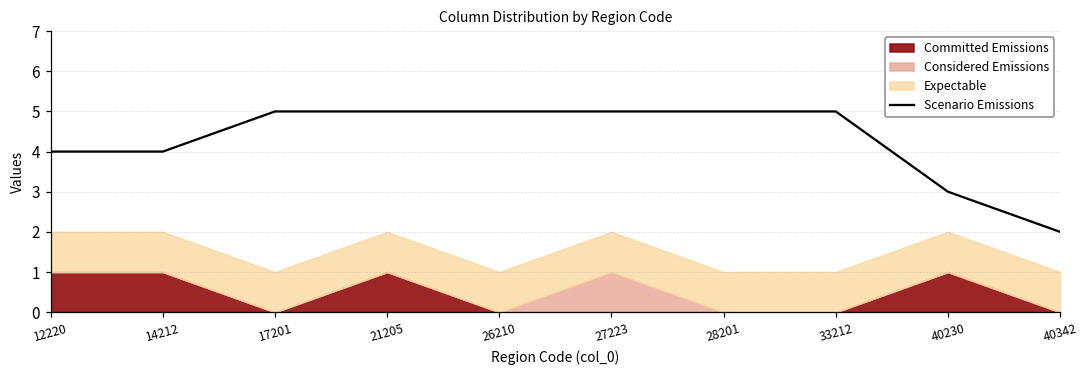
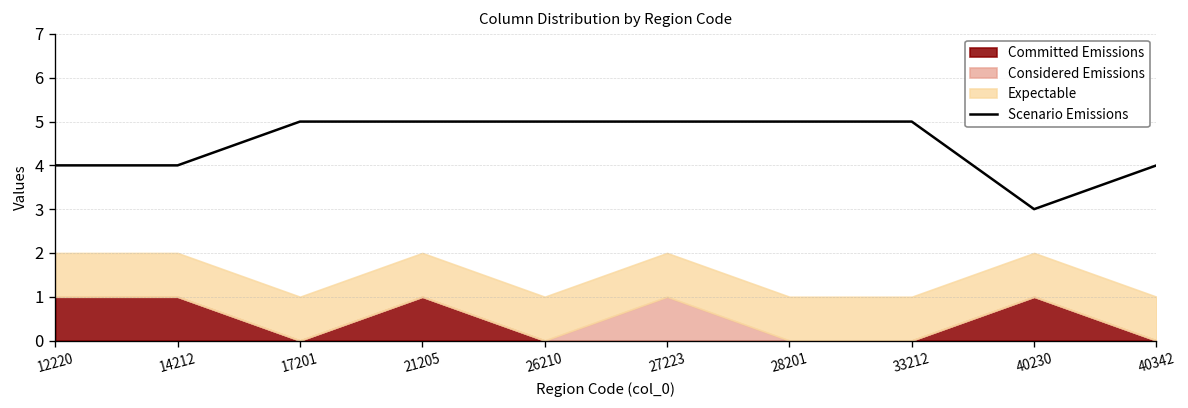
  {
    "Scenario Emissions": {
      "12220": 4,
      "14212": 4,
      "17201": 5,
      "21205": 5,
      "26210": 5,
      "27223": 5,
      "28201": 5,
      "33212": 5,
      "40230": 3,
-     "40342": 2
+     "40342": 4
    },
    "Committed Emissions": {
      "27223": 0
    }
  }
